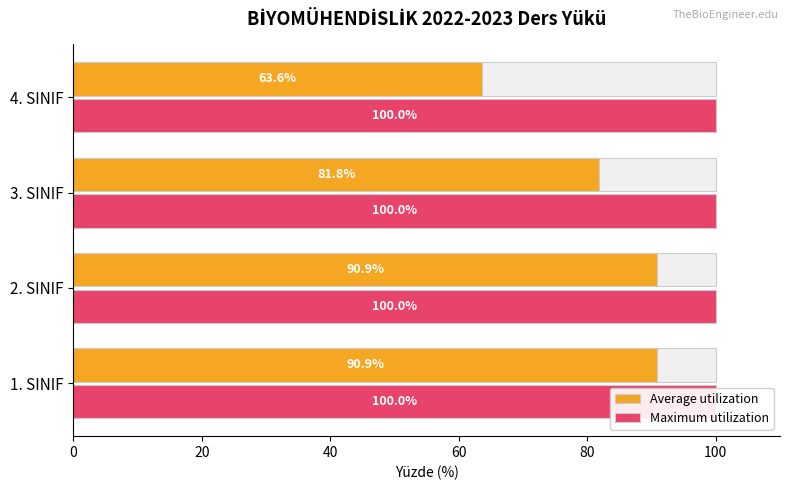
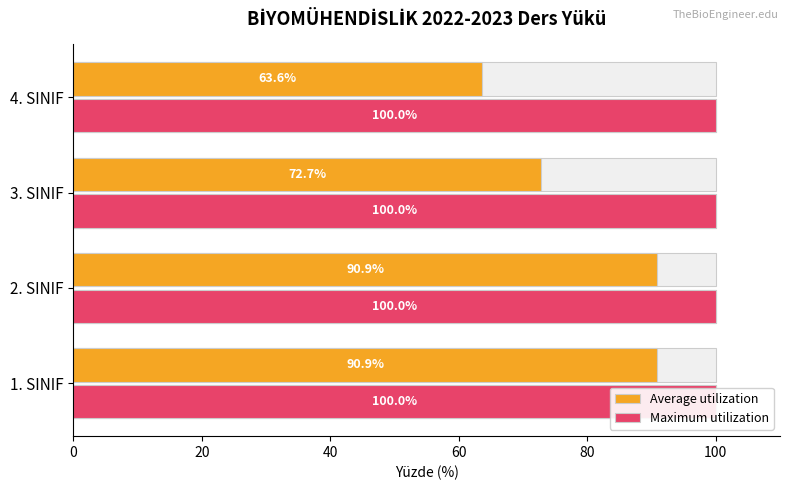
  {
    "Average utilization": {
-     "3. SINIF": "81.8%"
+     "3. SINIF": "72.7%"
    },
    "Maximum utilization": {
      "4. SINIF": "100.0%",
      "3. SINIF": "100.0%",
      "2. SINIF": "100.0%"
    }
  }
